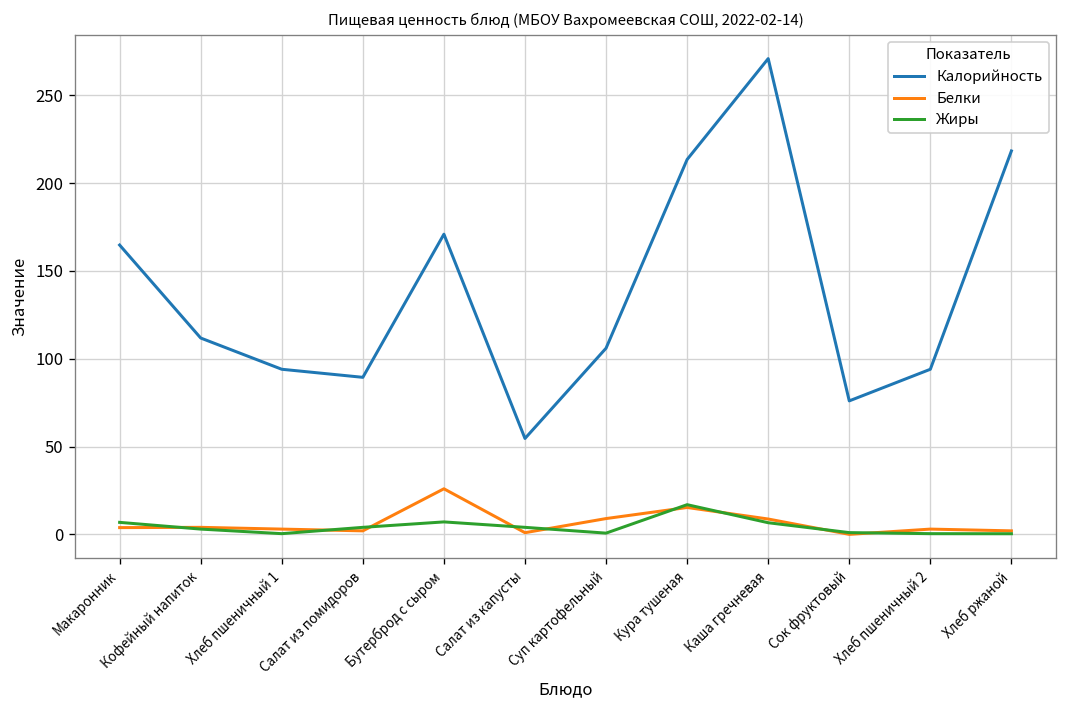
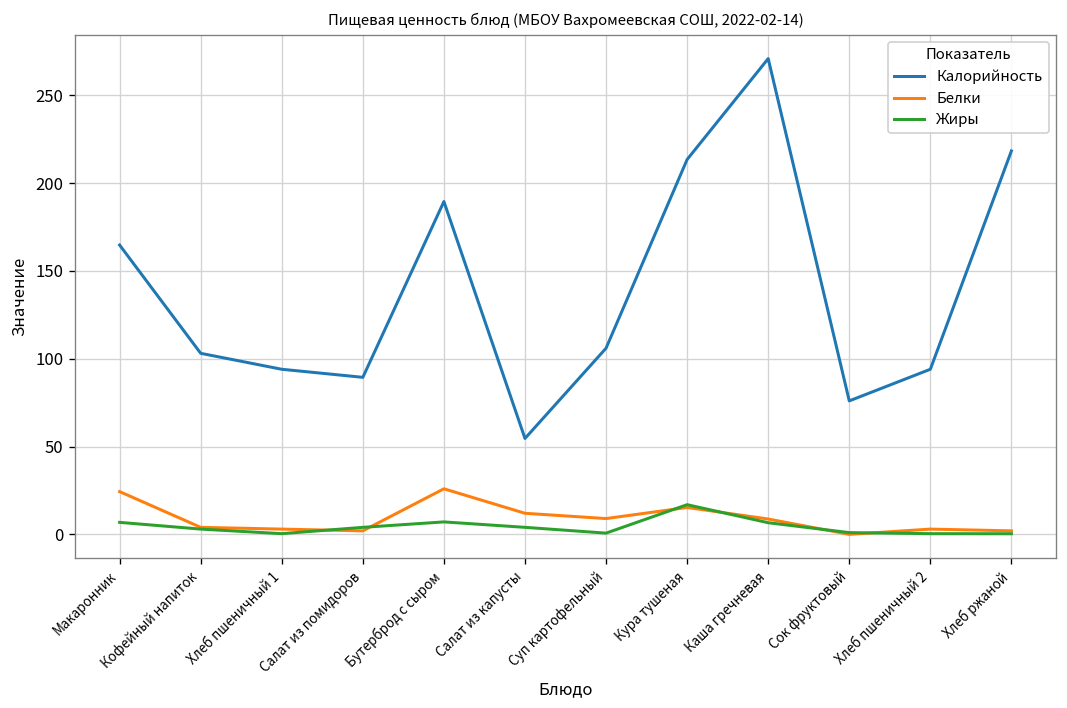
  {
    "Калорийность": {
      "Макаронник": 165,
-     "Кофейный напиток": 112,
+     "Кофейный напиток": 103,
      "Хлеб пшеничный 1": 94,
      "Салат из помидоров": 89,
-     "Бутерброд с сыром": 171,
+     "Бутерброд с сыром": 190,
      "Салат из капусты": 55,
      "Суп картофельный": 106,
      "Кура тушеная": 213,
      "Каша гречневая": 271,
      "Сок фруктовый": 76,
      "Хлеб пшеничный 2": 94,
      "Хлеб ржаной": 218
    },
    "Белки": {
-     "Макаронник": 4,
+     "Макаронник": 24,
      "Хлеб пшеничный 1": 3,
      "Салат из помидоров": 2,
      "Бутерброд с сыром": 26,
-     "Салат из капусты": 1,
+     "Салат из капусты": 12,
      "Суп картофельный": 9,
      "Каша гречневая": 9,
      "Хлеб пшеничный 2": 3
    },
    "Жиры": {
      "Макаронник": 7,
      "Хлеб пшеничный 1": 0,
      "Салат из помидоров": 4,
      "Бутерброд с сыром": 7,
      "Салат из капусты": 4,
      "Суп картофельный": 1,
      "Каша гречневая": 7,
      "Хлеб пшеничный 2": 0
    }
  }
